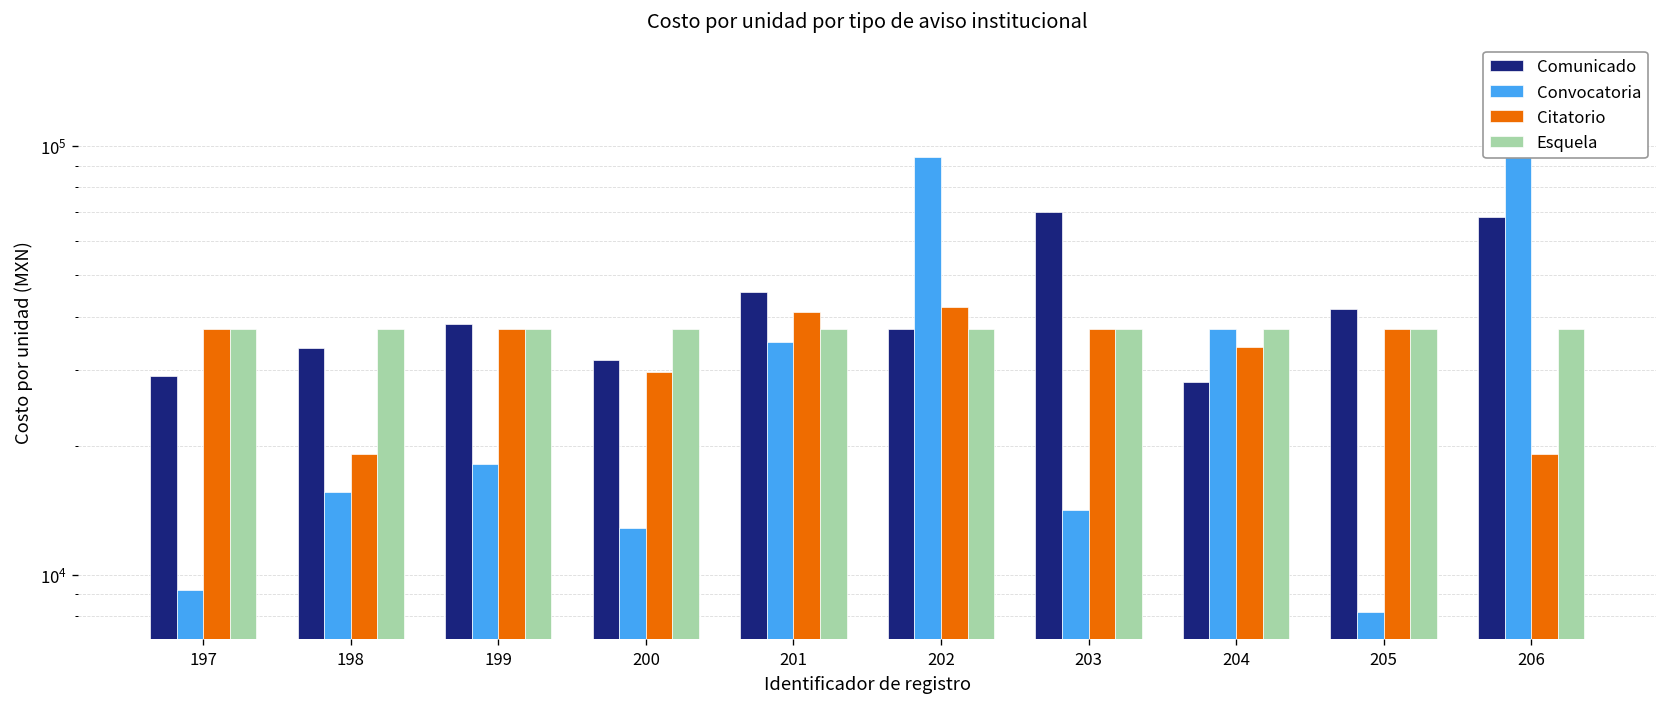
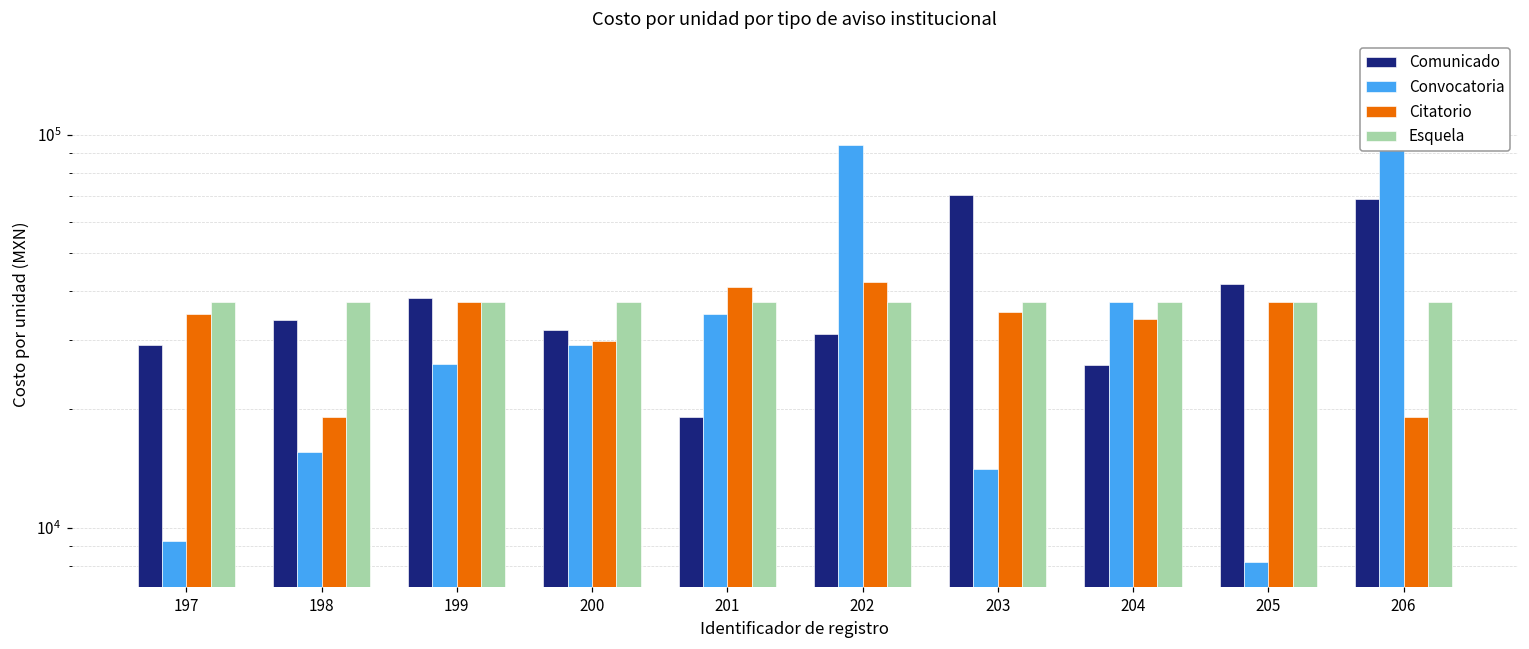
  {
    "Comunicado": {
      "197": 29000,
      "198": 34000,
      "199": 38000,
      "200": 32000,
-     "201": 46000,
-     "202": 38000,
+     "201": 19000,
+     "202": 31000,
      "203": 70000,
-     "204": 28000,
+     "204": 26000,
      "205": 42000,
      "206": 68000
    },
    "Convocatoria": {
      "197": 9200,
      "198": 16000,
-     "199": 18000,
-     "200": 12900,
+     "199": 26000,
+     "200": 29000,
      "201": 35000,
      "202": 94000,
      "203": 14100,
      "204": 38000,
      "205": 8200
    },
    "Citatorio": {
-     "197": 38000,
+     "197": 35000,
      "198": 19000,
      "199": 38000,
      "200": 30000,
      "201": 41000,
      "202": 42000,
-     "203": 38000,
+     "203": 35000,
      "204": 34000,
      "205": 38000,
      "206": 19000
    },
    "Esquela": {
      "197": 38000,
      "198": 38000,
      "199": 38000,
      "200": 38000,
      "201": 38000,
      "202": 38000,
      "203": 38000,
      "204": 38000,
      "205": 38000,
      "206": 38000
    }
  }
